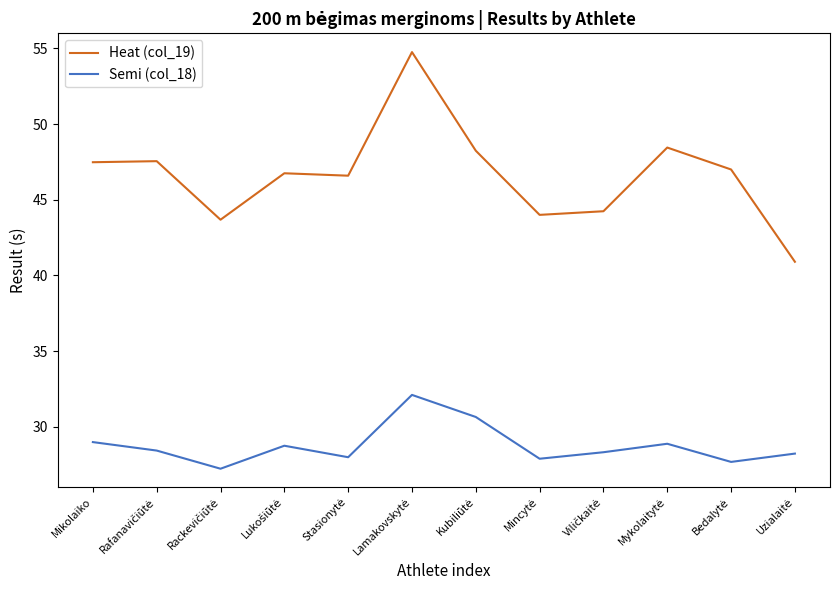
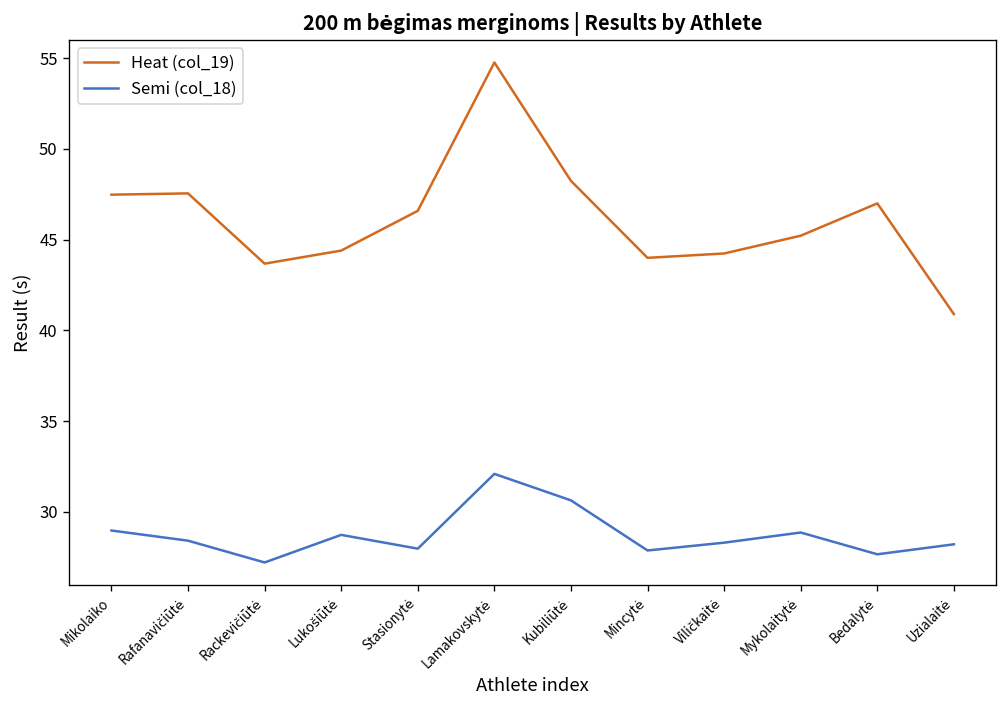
  {
    "Heat (col_19)": {
      "Mikolaiko": 47.5,
      "Rafanavičiūtė": 47.6,
      "Rackevičiūtė": 43.7,
-     "Lukošiūtė": 46.8,
+     "Lukošiūtė": 44.4,
      "Stasionytė": 46.6,
      "Lamakovskytė": 54.8,
      "Kubiliūtė": 48.2,
      "Mincytė": 44.0,
      "Viličkaitė": 44.2,
-     "Mykolaitytė": 48.5,
+     "Mykolaitytė": 45.2,
      "Bedalytė": 47.0,
      "Uzialaitė": 40.9
    },
    "Semi (col_18)": {
      "Mikolaiko": 29.0,
      "Rafanavičiūtė": 28.4,
      "Rackevičiūtė": 27.2,
      "Lukošiūtė": 28.7,
      "Stasionytė": 28.0,
      "Lamakovskytė": 32.1,
      "Kubiliūtė": 30.6,
      "Mincytė": 27.9,
      "Viličkaitė": 28.3,
      "Mykolaitytė": 28.9,
      "Bedalytė": 27.7,
      "Uzialaitė": 28.2
    }
  }
